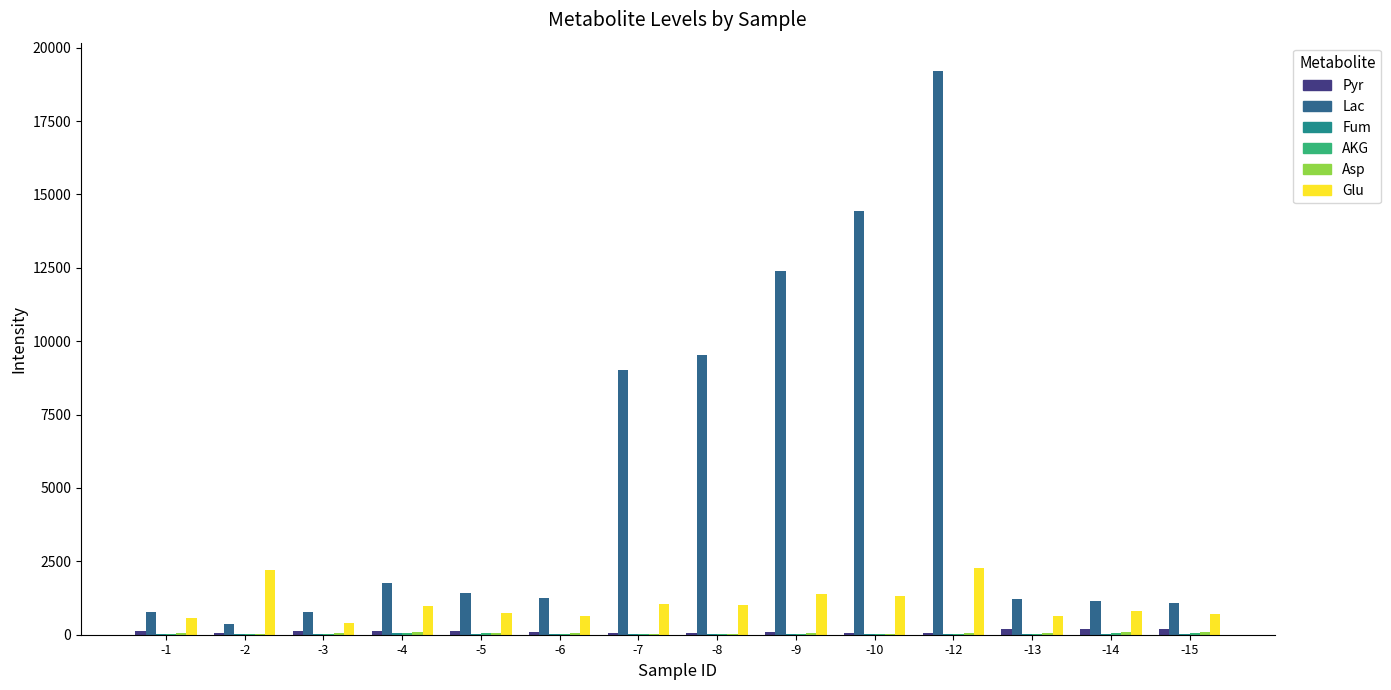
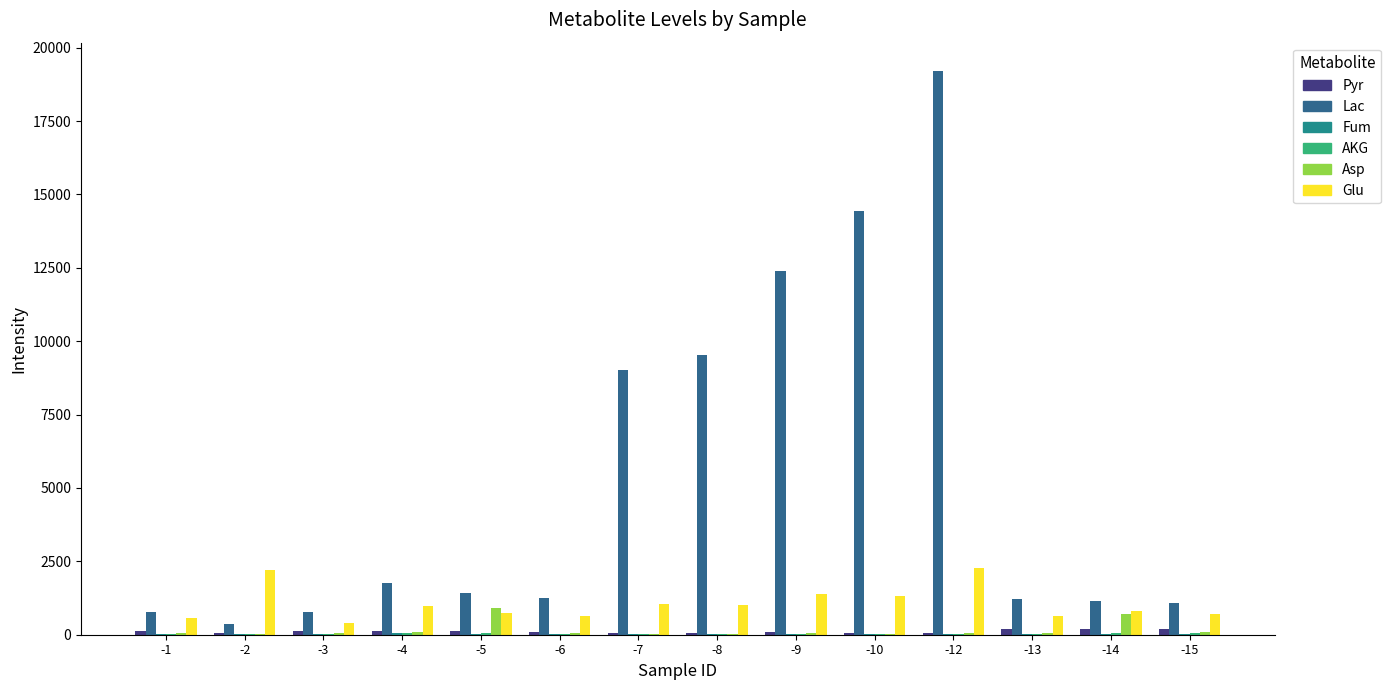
  {
    "Asp": {
-     "-5": 100,
-     "-14": 100,
+     "-5": 900,
+     "-14": 700,
      "-15": 100
    },
    "Glu": {
      "-1": 600,
      "-2": 2200,
      "-3": 400,
      "-4": 1000,
      "-5": 700,
      "-6": 600,
      "-7": 1000,
      "-8": 1000,
      "-9": 1400,
      "-10": 1300,
      "-12": 2300,
      "-13": 600,
      "-14": 800,
      "-15": 700
    }
  }
